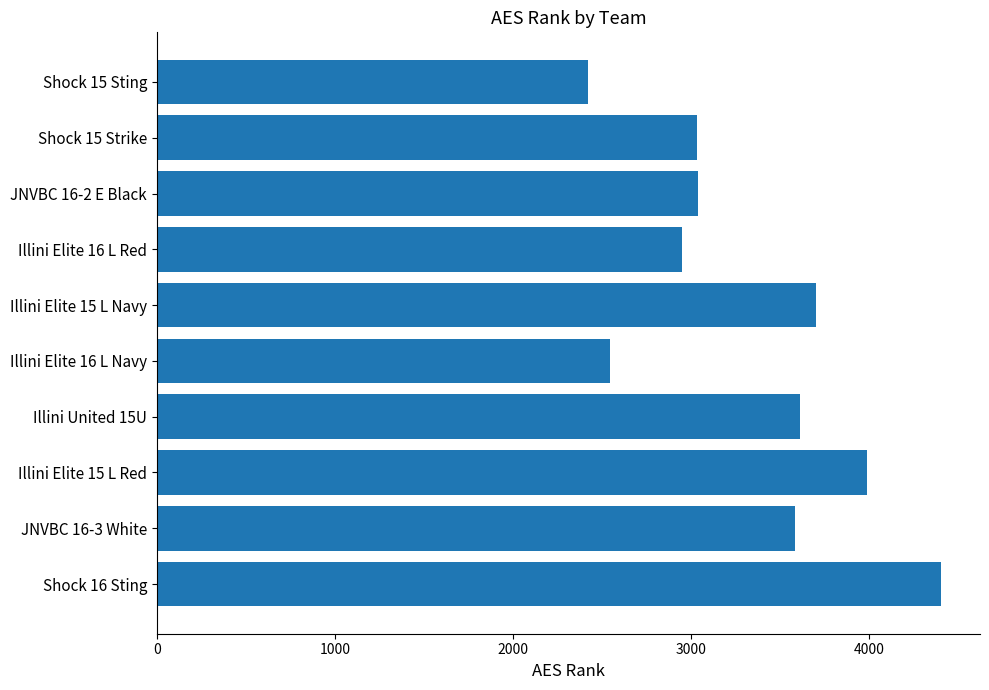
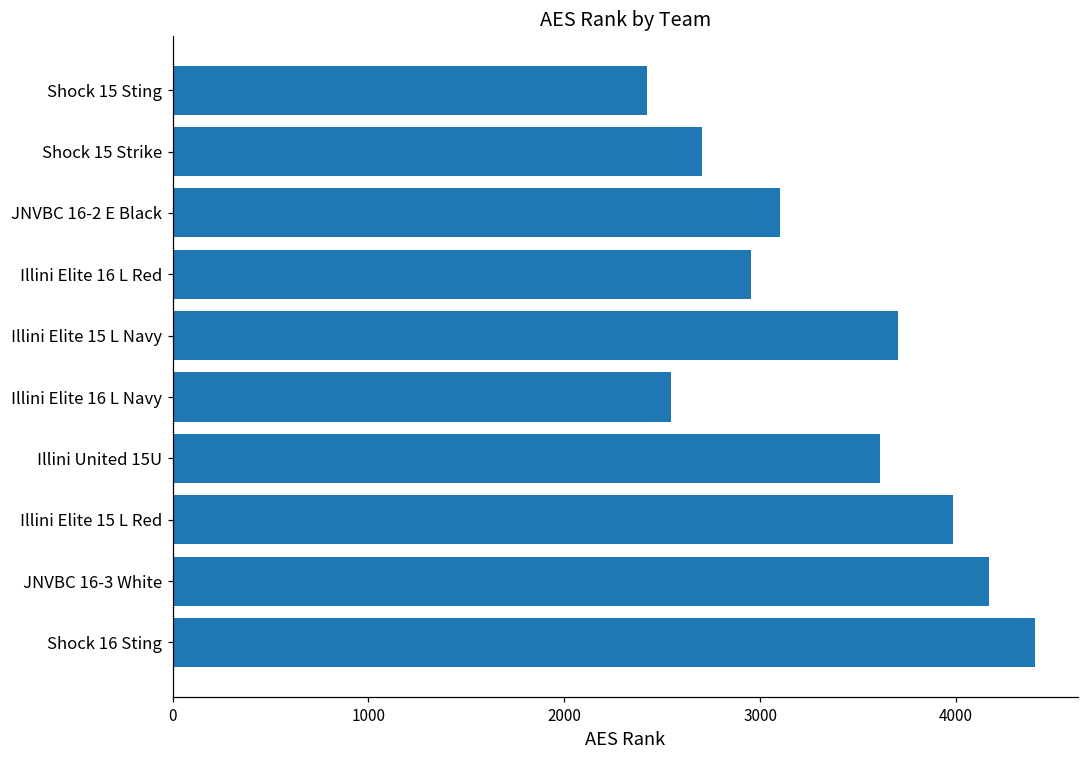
  {
    "Shock 15 Sting": 2420,
-   "Shock 15 Strike": 3030,
-   "JNVBC 16-2 E Black": 3040,
+   "Shock 15 Strike": 2700,
+   "JNVBC 16-2 E Black": 3100,
    "Illini Elite 16 L Red": 2950,
    "Illini Elite 15 L Navy": 3700,
    "Illini Elite 16 L Navy": 2550,
    "Illini United 15U": 3610,
    "Illini Elite 15 L Red": 3990,
-   "JNVBC 16-3 White": 3580,
+   "JNVBC 16-3 White": 4170,
    "Shock 16 Sting": 4400
  }
